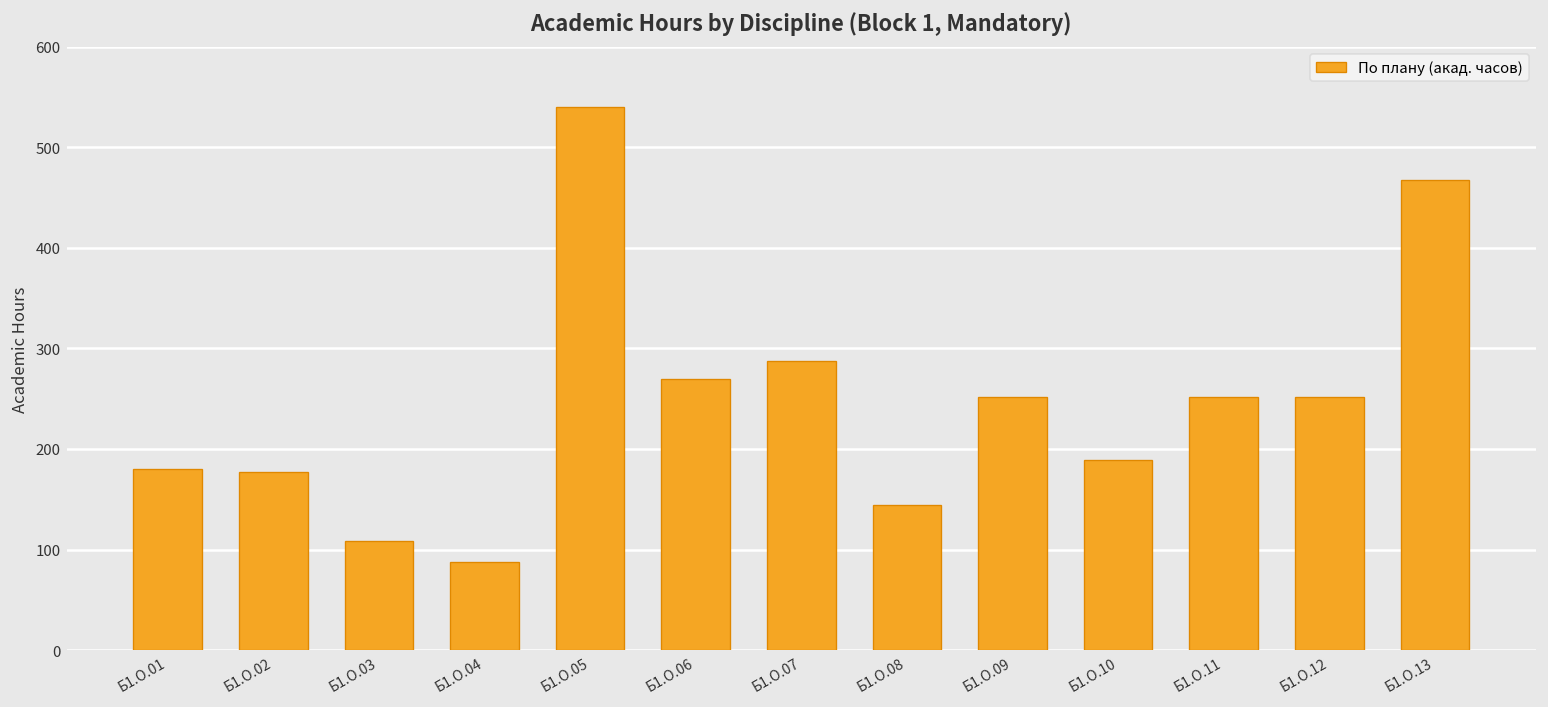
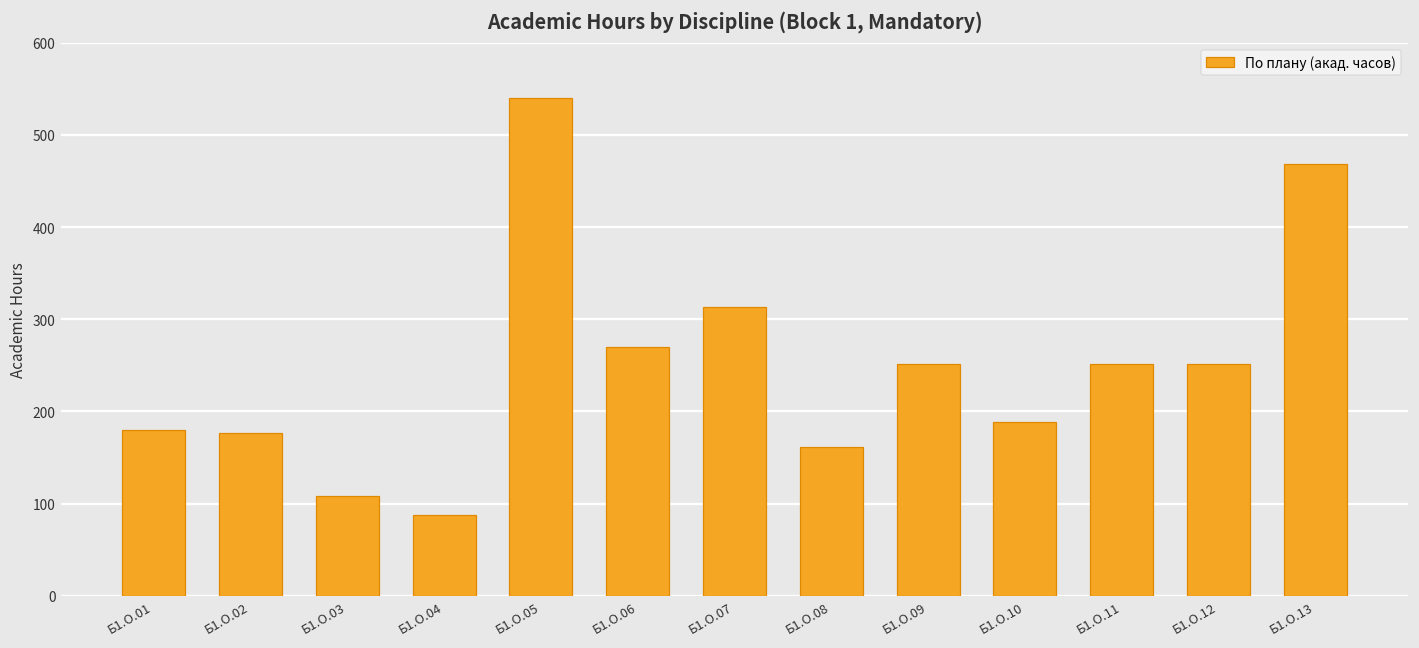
  {
    "Б1.О.01": 180,
    "Б1.О.02": 180,
    "Б1.О.03": 110,
    "Б1.О.04": 90,
    "Б1.О.05": 540,
    "Б1.О.06": 270,
-   "Б1.О.07": 290,
-   "Б1.О.08": 140,
+   "Б1.О.07": 310,
+   "Б1.О.08": 160,
    "Б1.О.09": 250,
    "Б1.О.10": 190,
    "Б1.О.11": 250,
    "Б1.О.12": 250,
    "Б1.О.13": 470
  }
